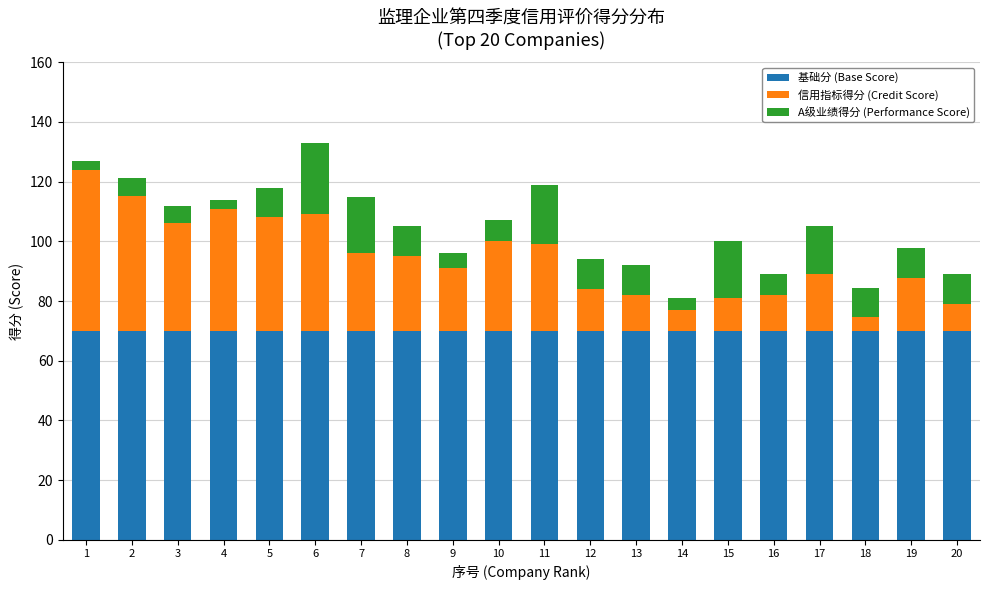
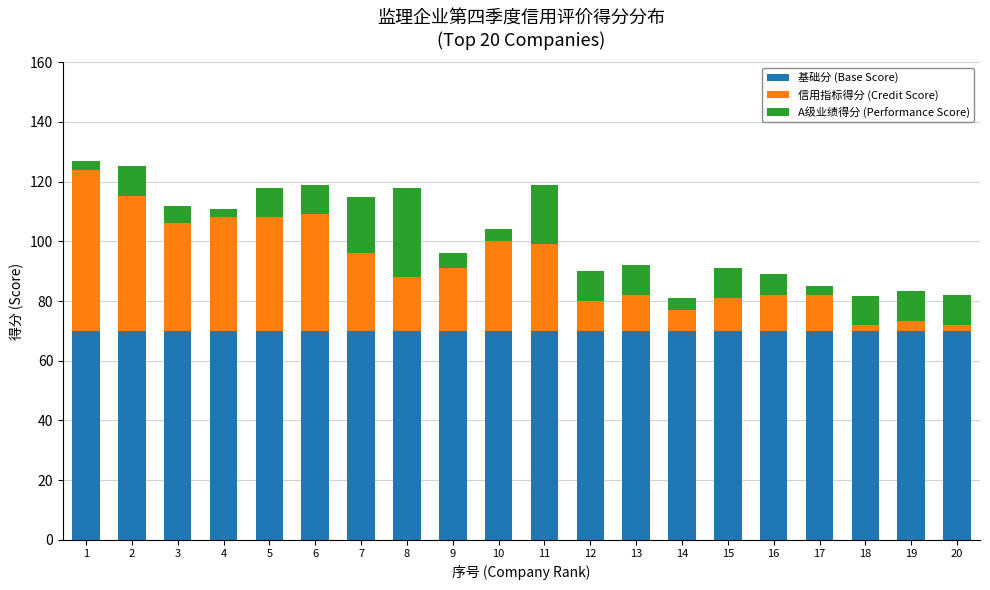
  {
    "基础分 (Base Score)": {
      "1": 70,
      "2": 70,
      "3": 70,
      "4": 70,
      "5": 70,
      "6": 70,
      "7": 70,
      "8": 70,
      "9": 70,
      "10": 70,
      "11": 70,
      "12": 70,
      "13": 70,
      "14": 70,
      "15": 70,
      "16": 70,
      "17": 70,
      "18": 70,
      "19": 70,
      "20": 70
    },
    "信用指标得分 (Credit Score)": {
      "1": 54,
      "2": 45,
      "3": 36,
-     "4": 41,
+     "4": 38,
      "5": 38,
      "6": 39,
      "7": 26,
-     "8": 25,
+     "8": 18,
      "9": 21,
      "10": 30,
      "11": 29,
-     "12": 14,
+     "12": 10,
      "13": 12,
      "14": 7,
      "15": 11,
      "16": 12,
-     "17": 19,
-     "18": 5,
-     "19": 18,
-     "20": 9
+     "17": 12,
+     "18": 2,
+     "19": 3,
+     "20": 2
    },
    "A级业绩得分 (Performance Score)": {
      "1": 3,
-     "2": 6,
+     "2": 10,
      "3": 6,
      "4": 3,
      "5": 10,
-     "6": 24,
+     "6": 10,
      "7": 19,
-     "8": 10,
+     "8": 30,
      "9": 5,
-     "10": 7,
+     "10": 4,
      "11": 20,
      "12": 10,
      "13": 10,
      "14": 4,
-     "15": 19,
+     "15": 10,
      "16": 7,
-     "17": 16,
+     "17": 3,
      "18": 10,
      "19": 10,
      "20": 10
    }
  }
